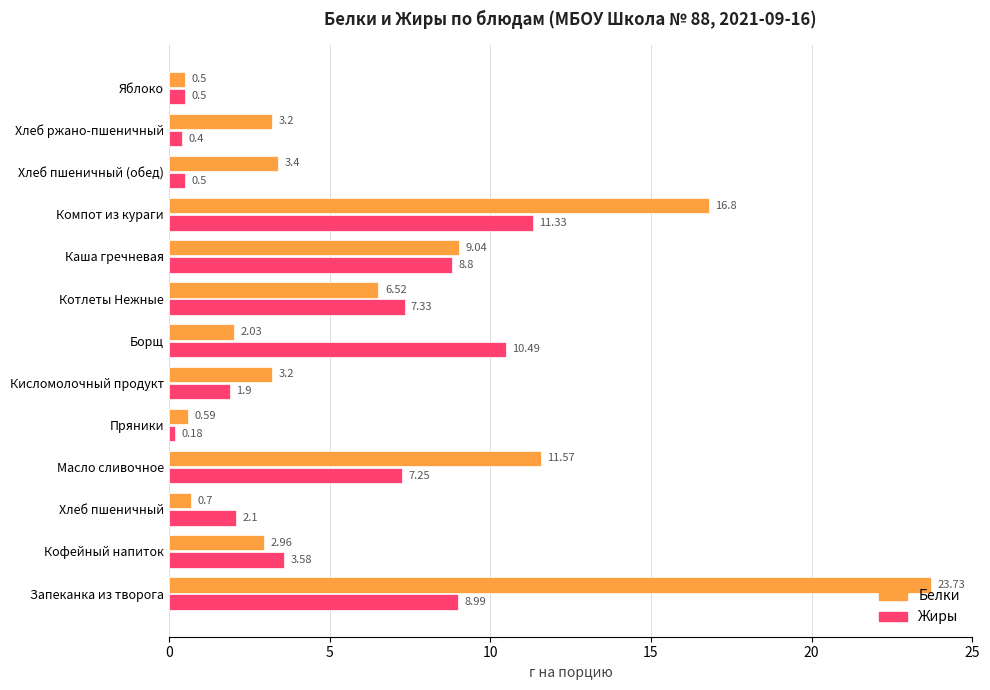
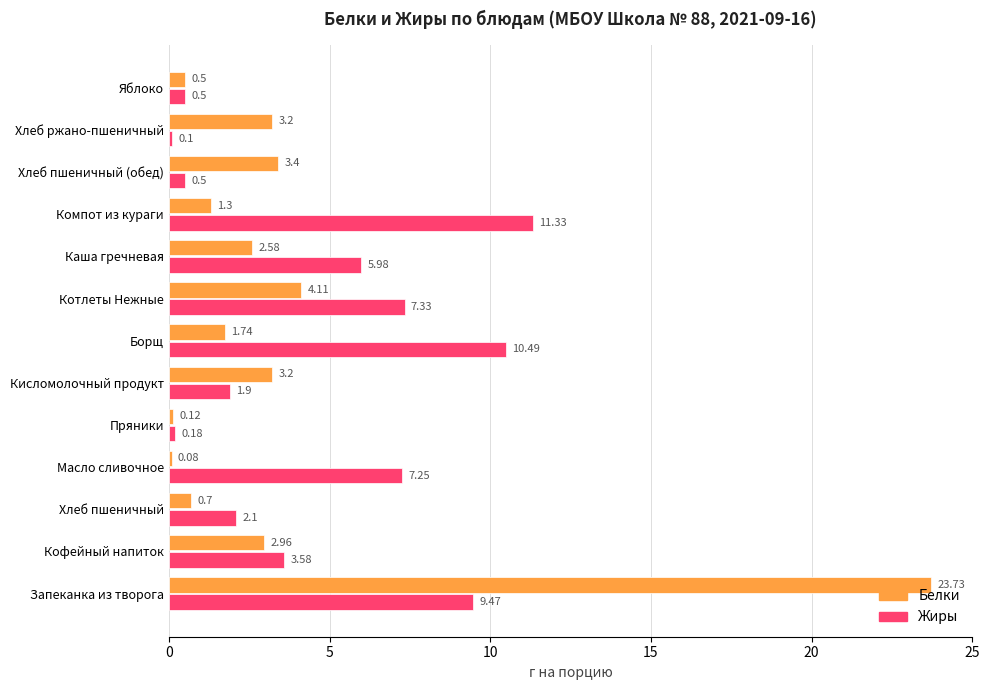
  {
    "Белки": {
      "Яблоко": 0.5,
      "Хлеб ржано-пшеничный": 3.2,
      "Хлеб пшеничный (обед)": 3.4,
-     "Компот из кураги": 16.8,
-     "Каша гречневая": 9.04,
-     "Котлеты Нежные": 6.52,
-     "Борщ": 2.03,
+     "Компот из кураги": 1.3,
+     "Каша гречневая": 2.58,
+     "Котлеты Нежные": 4.11,
+     "Борщ": 1.74,
      "Кисломолочный продукт": 3.2,
-     "Пряники": 0.59,
-     "Масло сливочное": 11.57,
+     "Пряники": 0.12,
+     "Масло сливочное": 0.08,
      "Хлеб пшеничный": 0.7,
      "Кофейный напиток": 2.96,
      "Запеканка из творога": 23.73
    },
    "Жиры": {
      "Яблоко": 0.5,
-     "Хлеб ржано-пшеничный": 0.4,
+     "Хлеб ржано-пшеничный": 0.1,
      "Хлеб пшеничный (обед)": 0.5,
      "Компот из кураги": 11.33,
-     "Каша гречневая": 8.8,
+     "Каша гречневая": 5.98,
      "Котлеты Нежные": 7.33,
      "Борщ": 10.49,
      "Кисломолочный продукт": 1.9,
      "Пряники": 0.18,
      "Масло сливочное": 7.25,
      "Хлеб пшеничный": 2.1,
      "Кофейный напиток": 3.58,
-     "Запеканка из творога": 8.99
+     "Запеканка из творога": 9.47
    }
  }
